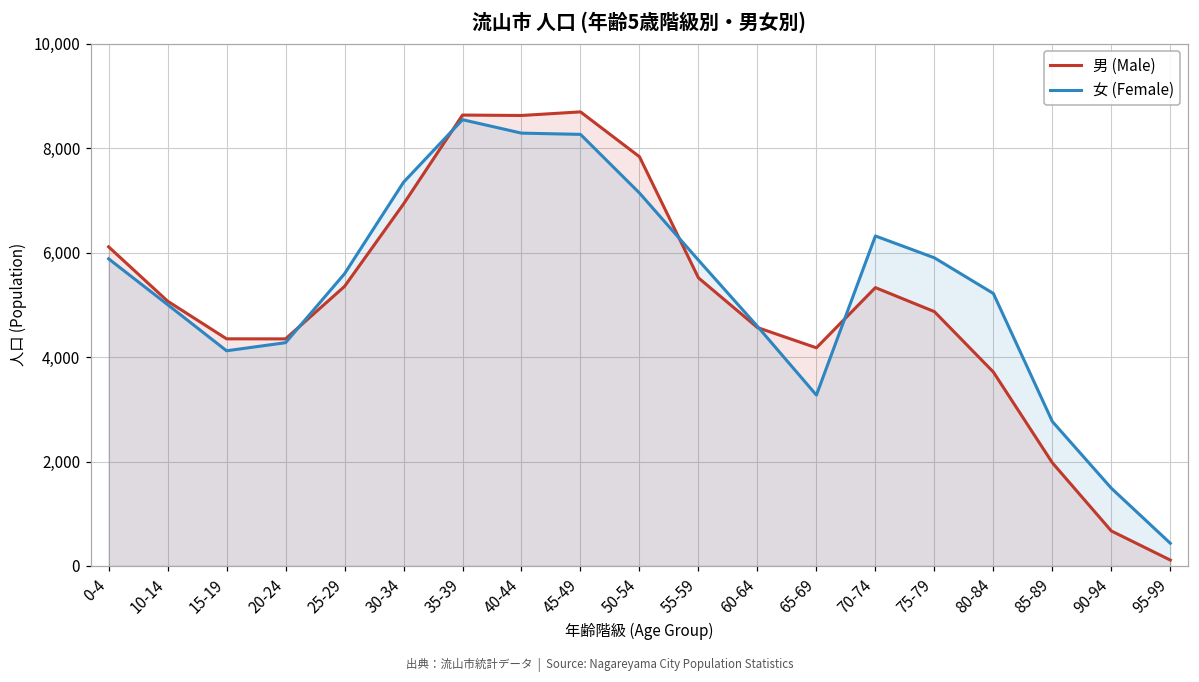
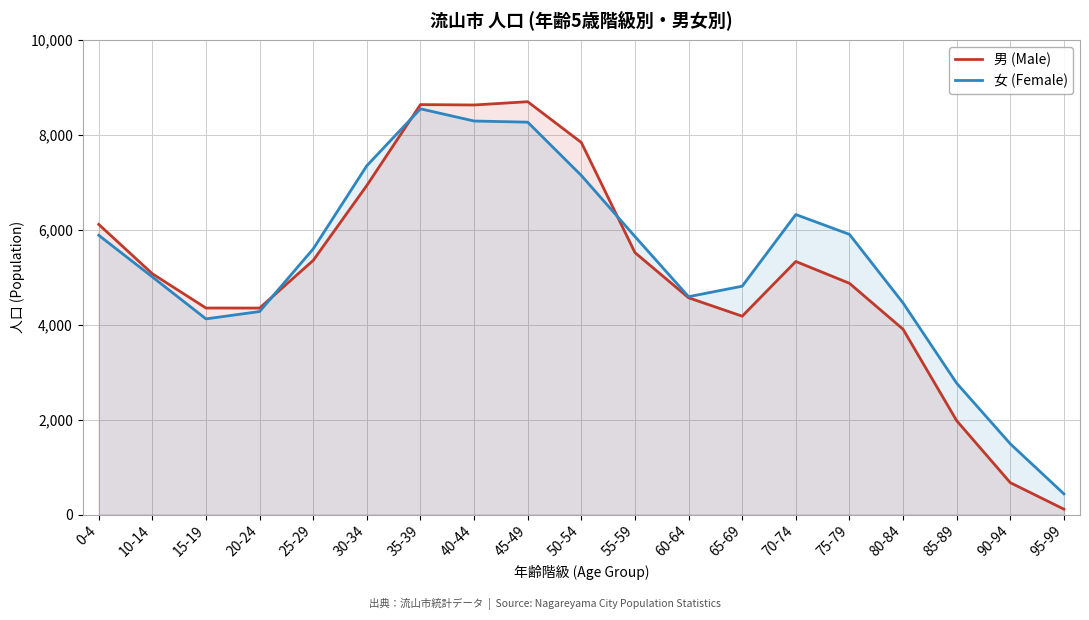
  {
    "男 (Male)": {
      "0-4": "6,100",
      "10-14": "5,100",
      "15-19": "4,400",
      "20-24": "4,400",
      "25-29": "5,400",
      "30-34": "6,900",
      "35-39": "8,600",
      "40-44": "8,600",
      "45-49": "8,700",
      "50-54": "7,800",
      "55-59": "5,500",
      "65-69": "4,200",
      "70-74": "5,300",
      "75-79": "4,900",
-     "80-84": "3,700",
+     "80-84": "3,900",
      "85-89": "2,000",
      "90-94": "700",
      "95-99": "100"
    },
    "女 (Female)": {
      "0-4": "5,900",
      "10-14": "5,000",
      "15-19": "4,100",
      "20-24": "4,300",
      "25-29": "5,600",
      "30-34": "7,400",
      "35-39": "8,500",
      "40-44": "8,300",
      "45-49": "8,300",
      "50-54": "7,100",
      "55-59": "5,900",
-     "65-69": "3,300",
+     "65-69": "4,800",
      "70-74": "6,300",
      "75-79": "5,900",
-     "80-84": "5,200",
+     "80-84": "4,500",
      "85-89": "2,800",
      "90-94": "1,500",
      "95-99": "400"
    }
  }
